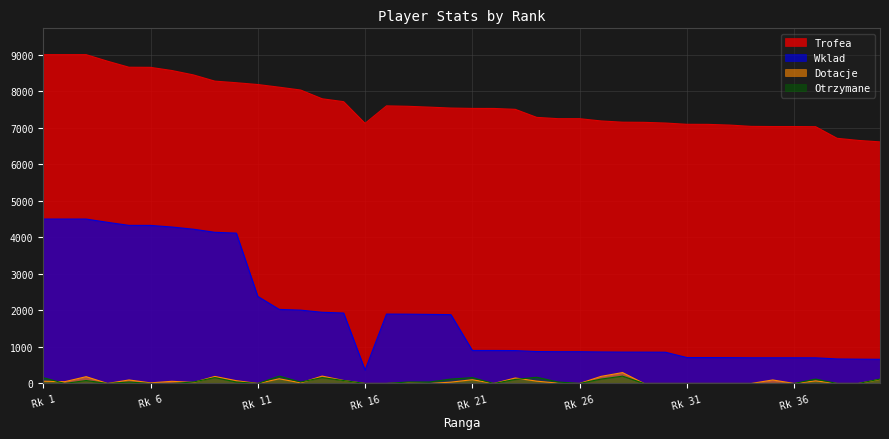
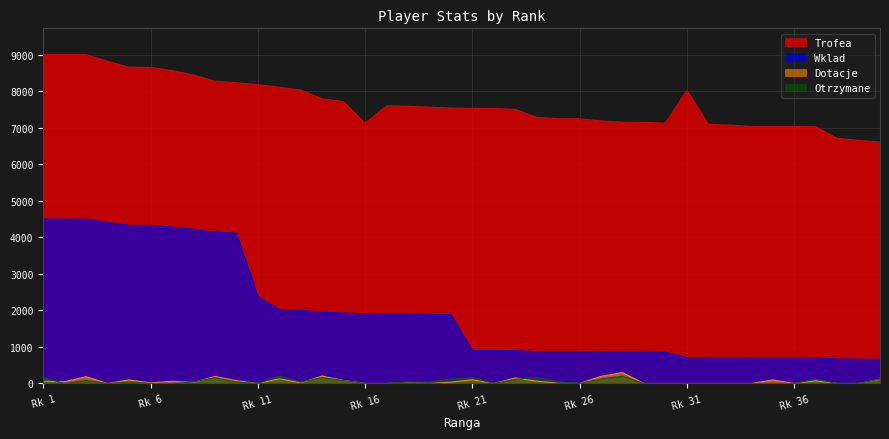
  {
    "Trofea": {
      "Rk 1": 9000,
      "Rk 6": 8700,
      "Rk 11": 8200,
      "Rk 16": 7100,
      "Rk 21": 7500,
      "Rk 26": 7200,
-     "Rk 31": 7100,
+     "Rk 31": 8000,
      "Rk 36": 7000
    },
    "Wklad": {
      "Rk 1": 4500,
      "Rk 6": 4300,
      "Rk 11": 2400,
-     "Rk 16": 400,
+     "Rk 16": 1900,
      "Rk 21": 900,
      "Rk 26": 900,
      "Rk 31": 700,
      "Rk 36": 700
    },
    "Dotacje": {
      "Rk 1": 100
    },
    "Otrzymane": {
      "Rk 1": 200
    }
  }
